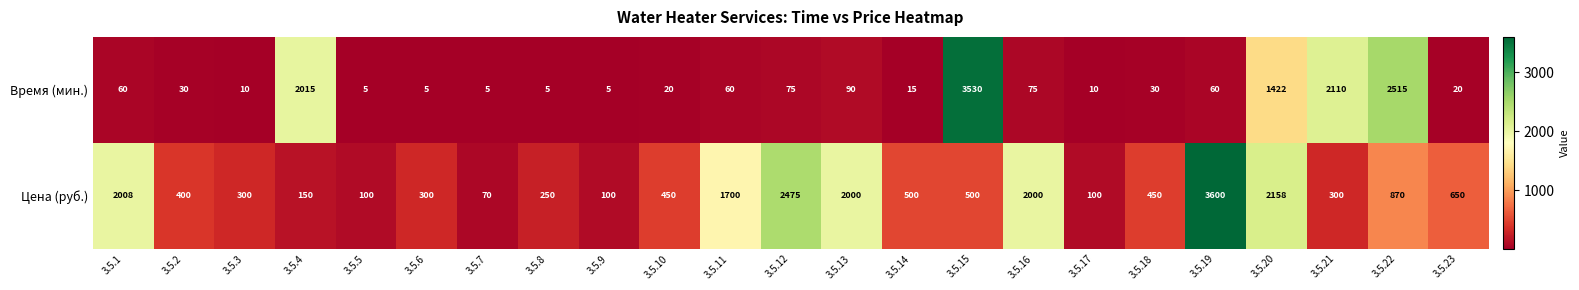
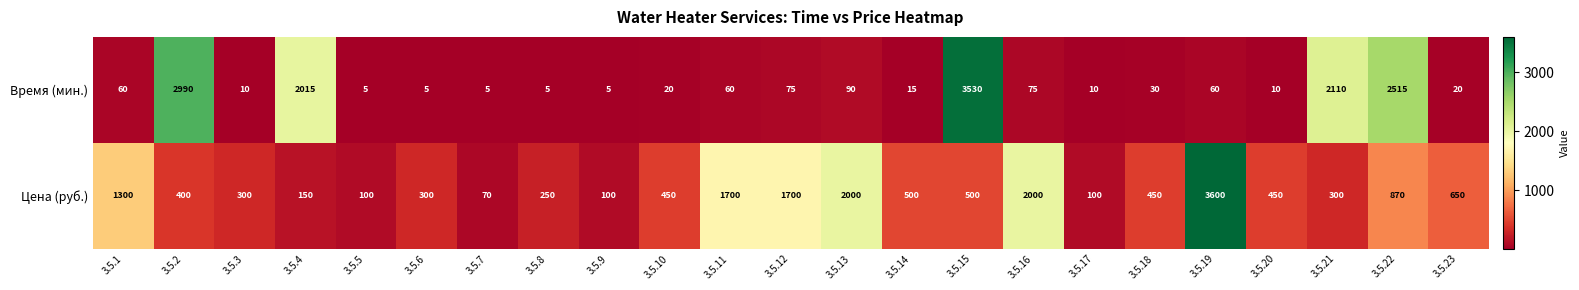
  {
    "Время (мин.)": {
      "3.5.1": 60,
-     "3.5.2": 30,
+     "3.5.2": 2990,
      "3.5.3": 10,
      "3.5.4": 2015,
      "3.5.5": 5,
      "3.5.6": 5,
      "3.5.7": 5,
      "3.5.8": 5,
      "3.5.9": 5,
      "3.5.10": 20,
      "3.5.11": 60,
      "3.5.12": 75,
      "3.5.13": 90,
      "3.5.14": 15,
      "3.5.15": 3530,
      "3.5.16": 75,
      "3.5.17": 10,
      "3.5.18": 30,
      "3.5.19": 60,
-     "3.5.20": 1422,
+     "3.5.20": 10,
      "3.5.21": 2110,
      "3.5.22": 2515,
      "3.5.23": 20
    },
    "Цена (руб.)": {
-     "3.5.1": 2008,
+     "3.5.1": 1300,
      "3.5.2": 400,
      "3.5.3": 300,
      "3.5.4": 150,
      "3.5.5": 100,
      "3.5.6": 300,
      "3.5.7": 70,
      "3.5.8": 250,
      "3.5.9": 100,
      "3.5.10": 450,
      "3.5.11": 1700,
-     "3.5.12": 2475,
+     "3.5.12": 1700,
      "3.5.13": 2000,
      "3.5.14": 500,
      "3.5.15": 500,
      "3.5.16": 2000,
      "3.5.17": 100,
      "3.5.18": 450,
      "3.5.19": 3600,
-     "3.5.20": 2158,
+     "3.5.20": 450,
      "3.5.21": 300,
      "3.5.22": 870,
      "3.5.23": 650
    }
  }
